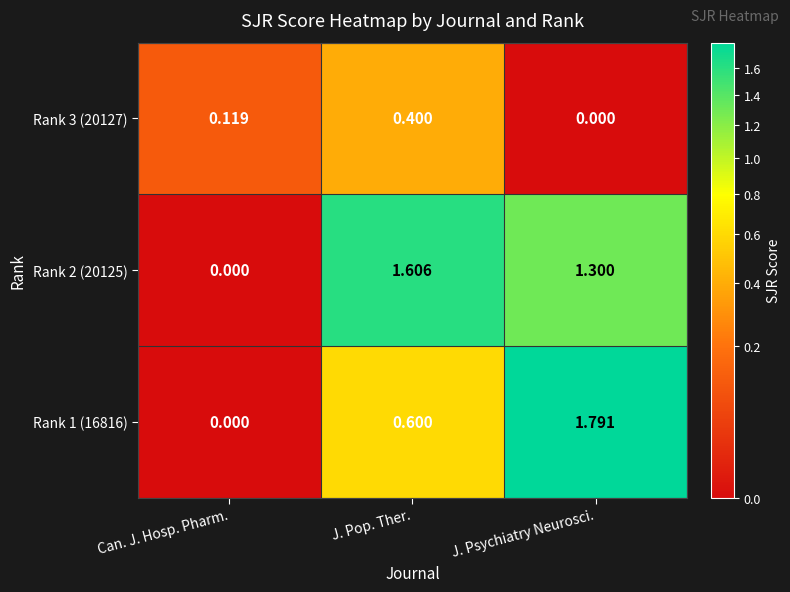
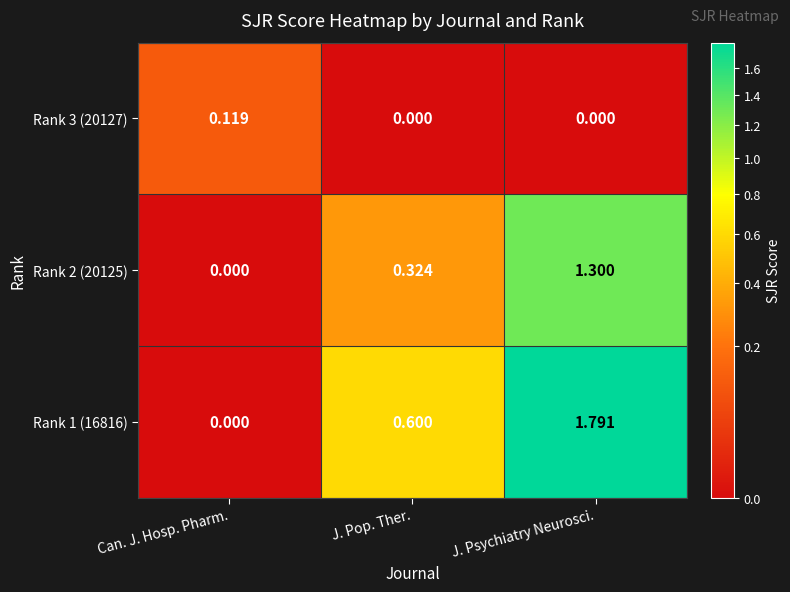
  {
    "Rank 3 (20127)": {
      "Can. J. Hosp. Pharm.": 0.119,
-     "J. Pop. Ther.": 0.400,
+     "J. Pop. Ther.": 0.000,
      "J. Psychiatry Neurosci.": 0.000
    },
    "Rank 2 (20125)": {
      "Can. J. Hosp. Pharm.": 0.000,
-     "J. Pop. Ther.": 1.606,
+     "J. Pop. Ther.": 0.324,
      "J. Psychiatry Neurosci.": 1.300
    },
    "Rank 1 (16816)": {
      "Can. J. Hosp. Pharm.": 0.000,
      "J. Pop. Ther.": 0.600,
      "J. Psychiatry Neurosci.": 1.791
    }
  }
